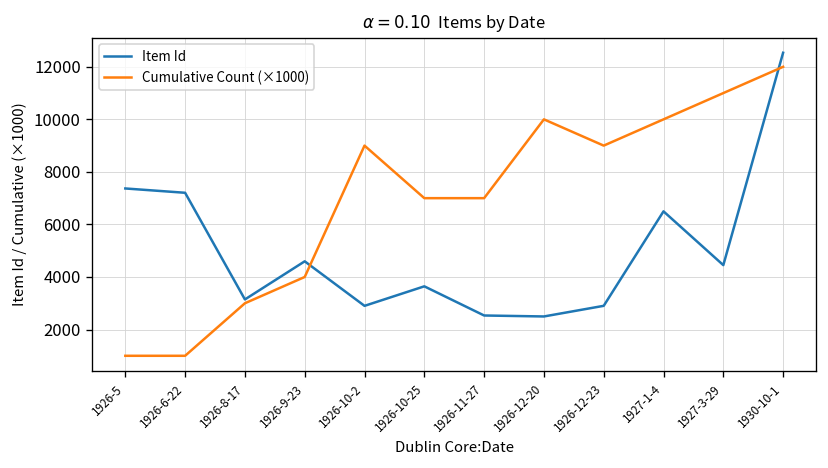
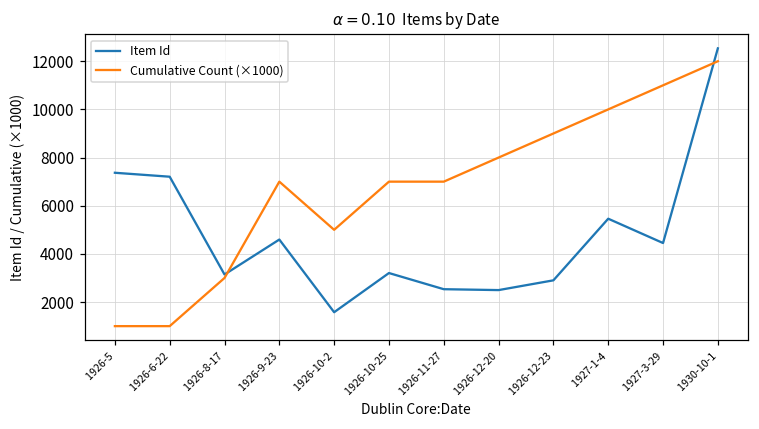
  {
    "Item Id": {
      "1926-5": 7400,
      "1926-6-22": 7200,
      "1926-8-17": 3100,
      "1926-9-23": 4600,
-     "1926-10-2": 2900,
-     "1926-10-25": 3600,
+     "1926-10-2": 1600,
+     "1926-10-25": 3200,
      "1926-11-27": 2500,
      "1926-12-20": 2500,
      "1926-12-23": 2900,
-     "1927-1-4": 6500,
+     "1927-1-4": 5500,
      "1927-3-29": 4500,
      "1930-10-1": 12500
    },
    "Cumulative Count (×1000)": {
      "1926-5": 1000,
      "1926-6-22": 1000,
      "1926-8-17": 3000,
-     "1926-9-23": 4000,
-     "1926-10-2": 9000,
+     "1926-9-23": 7000,
+     "1926-10-2": 5000,
      "1926-10-25": 7000,
      "1926-11-27": 7000,
-     "1926-12-20": 10000,
+     "1926-12-20": 8000,
      "1926-12-23": 9000,
      "1927-1-4": 10000,
      "1927-3-29": 11000,
      "1930-10-1": 12000
    }
  }
